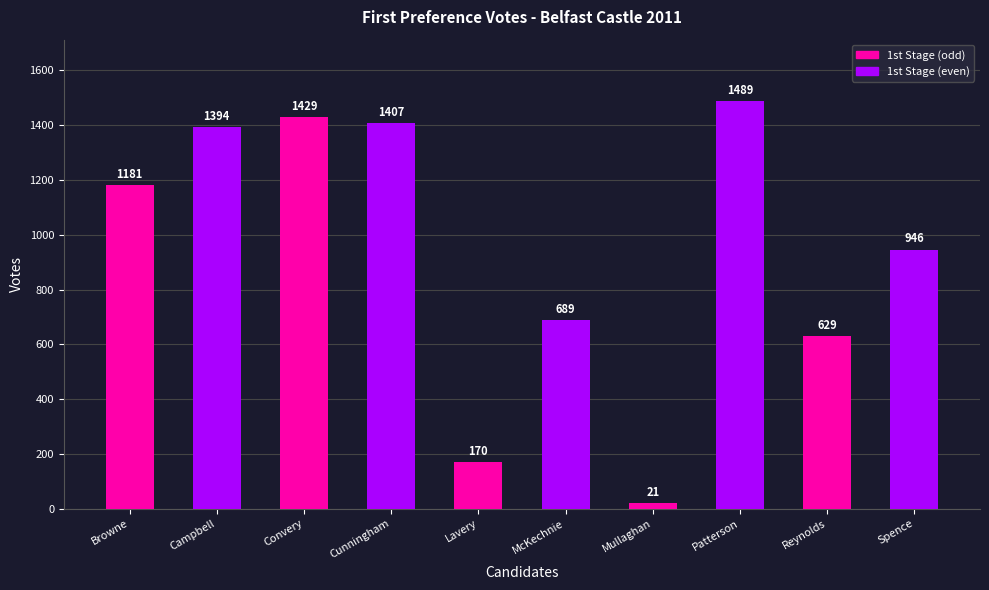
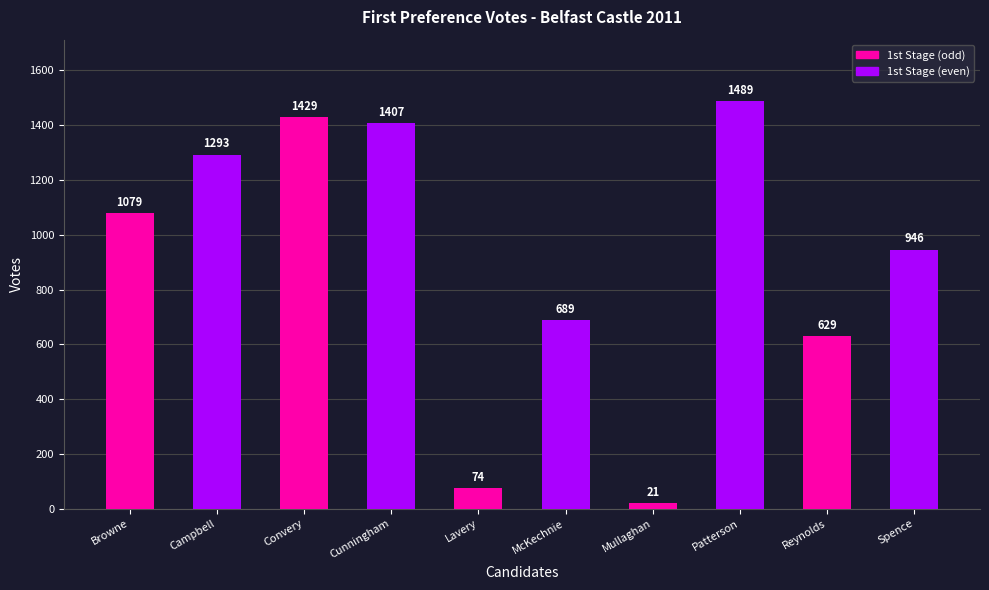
  {
-   "Browne": 1181,
-   "Campbell": 1394,
+   "Browne": 1079,
+   "Campbell": 1293,
    "Convery": 1429,
    "Cunningham": 1407,
-   "Lavery": 170,
+   "Lavery": 74,
    "McKechnie": 689,
    "Mullaghan": 21,
    "Patterson": 1489,
    "Reynolds": 629,
    "Spence": 946
  }
